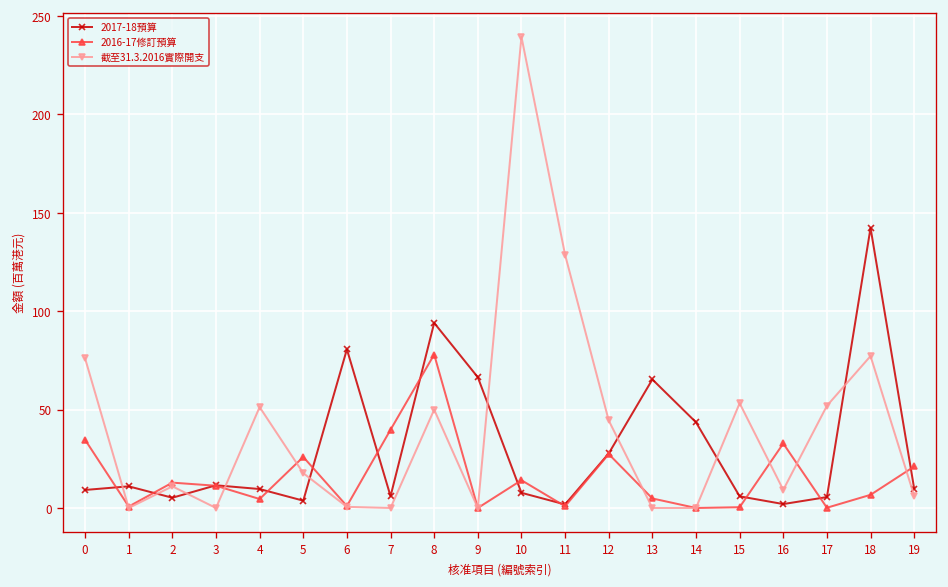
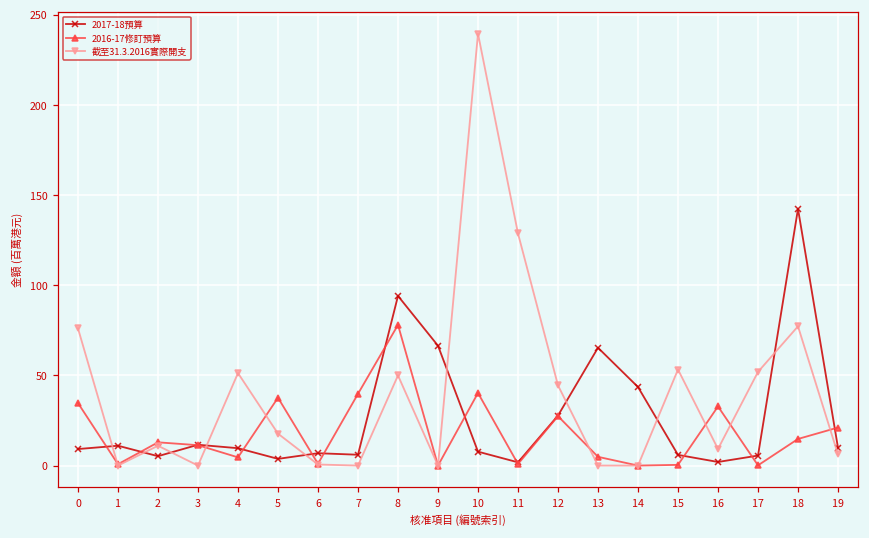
  {
    "2017-18預算": {
      "0": 9,
      "1": 11,
      "2": 5,
      "4": 10,
      "5": 4,
-     "6": 81,
+     "6": 7,
      "7": 6,
      "8": 94,
      "9": 66,
      "10": 8,
      "13": 65,
      "14": 44,
      "15": 6,
      "16": 2,
      "17": 6,
      "18": 142,
      "19": 10
    },
    "2016-17修訂預算": {
      "0": 35,
      "2": 13,
      "4": 5,
-     "5": 26,
+     "5": 38,
      "7": 40,
      "8": 78,
-     "10": 14,
+     "10": 40,
      "13": 5,
      "15": 0,
      "16": 33,
      "17": 0,
-     "18": 7,
+     "18": 15,
      "19": 21
    },
    "截至31.3.2016實際開支": {
      "0": 76,
      "2": 11,
      "3": 0,
      "4": 51,
      "5": 18,
      "7": 0,
      "8": 50,
      "10": 239,
      "11": 129,
      "12": 44,
      "13": 0,
      "15": 53,
      "16": 9,
      "17": 52,
      "18": 77,
      "19": 6
    }
  }
